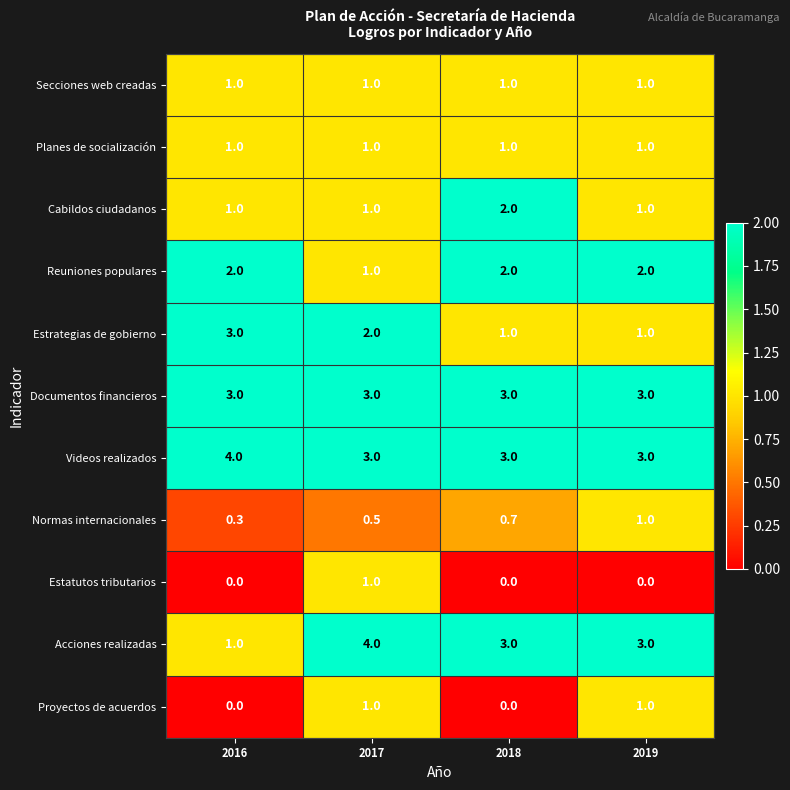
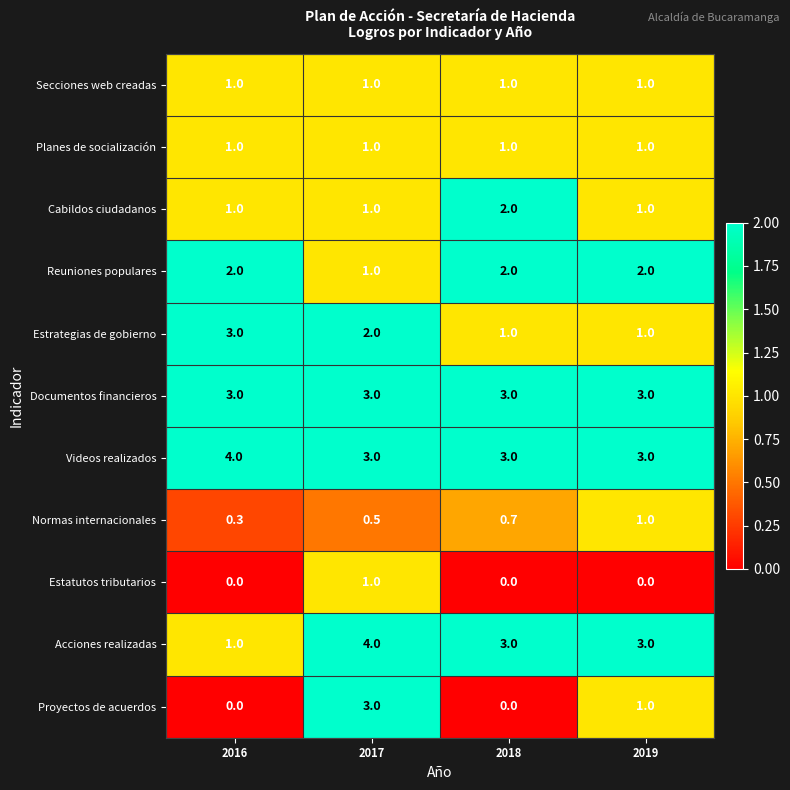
  {
    "Secciones web creadas": {
      "2016": 1.0,
      "2017": 1.0,
      "2018": 1.0,
      "2019": 1.0
    },
    "Planes de socialización": {
      "2016": 1.0,
      "2017": 1.0,
      "2018": 1.0,
      "2019": 1.0
    },
    "Cabildos ciudadanos": {
      "2016": 1.0,
      "2017": 1.0,
      "2018": 2.0,
      "2019": 1.0
    },
    "Reuniones populares": {
      "2016": 2.0,
      "2017": 1.0,
      "2018": 2.0,
      "2019": 2.0
    },
    "Estrategias de gobierno": {
      "2016": 3.0,
      "2017": 2.0,
      "2018": 1.0,
      "2019": 1.0
    },
    "Documentos financieros": {
      "2016": 3.0,
      "2017": 3.0,
      "2018": 3.0,
      "2019": 3.0
    },
    "Videos realizados": {
      "2016": 4.0,
      "2017": 3.0,
      "2018": 3.0,
      "2019": 3.0
    },
    "Normas internacionales": {
      "2016": 0.3,
      "2017": 0.5,
      "2018": 0.7,
      "2019": 1.0
    },
    "Estatutos tributarios": {
      "2016": 0.0,
      "2017": 1.0,
      "2018": 0.0,
      "2019": 0.0
    },
    "Acciones realizadas": {
      "2016": 1.0,
      "2017": 4.0,
      "2018": 3.0,
      "2019": 3.0
    },
    "Proyectos de acuerdos": {
      "2016": 0.0,
-     "2017": 1.0,
+     "2017": 3.0,
      "2018": 0.0,
      "2019": 1.0
    }
  }
